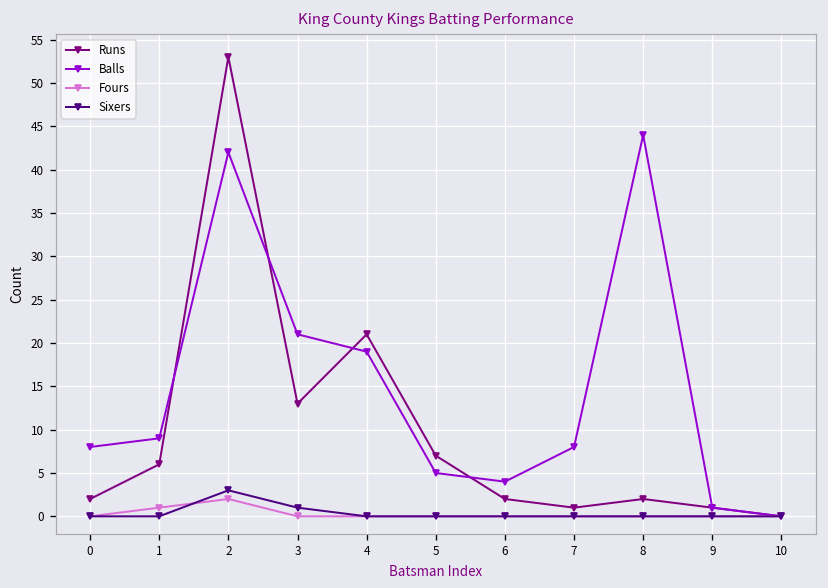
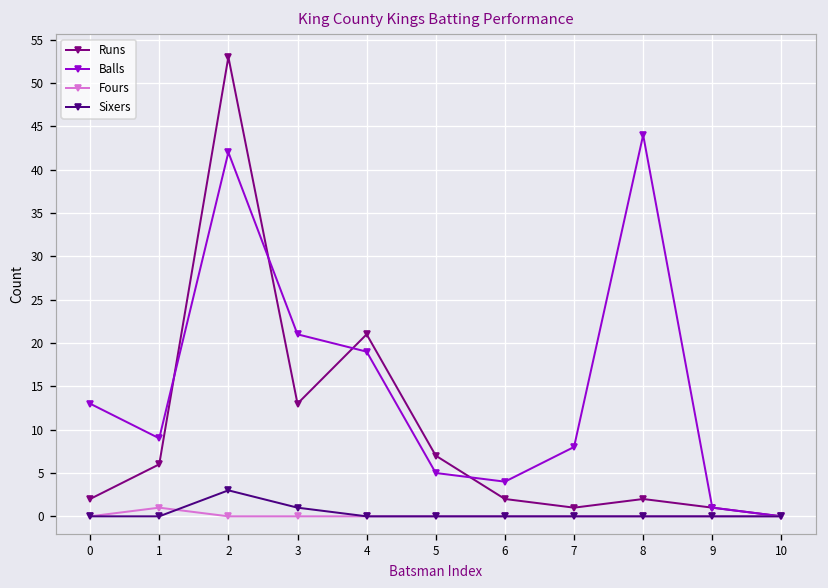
  {
    "Balls": {
-     "0": 8,
+     "0": 13,
      "1": 9,
      "2": 42,
      "3": 21,
      "4": 19,
      "5": 5,
      "6": 4,
      "7": 8,
      "8": 44
    },
    "Fours": {
      "1": 1,
-     "2": 2,
+     "2": 0,
      "3": 0
    }
  }
